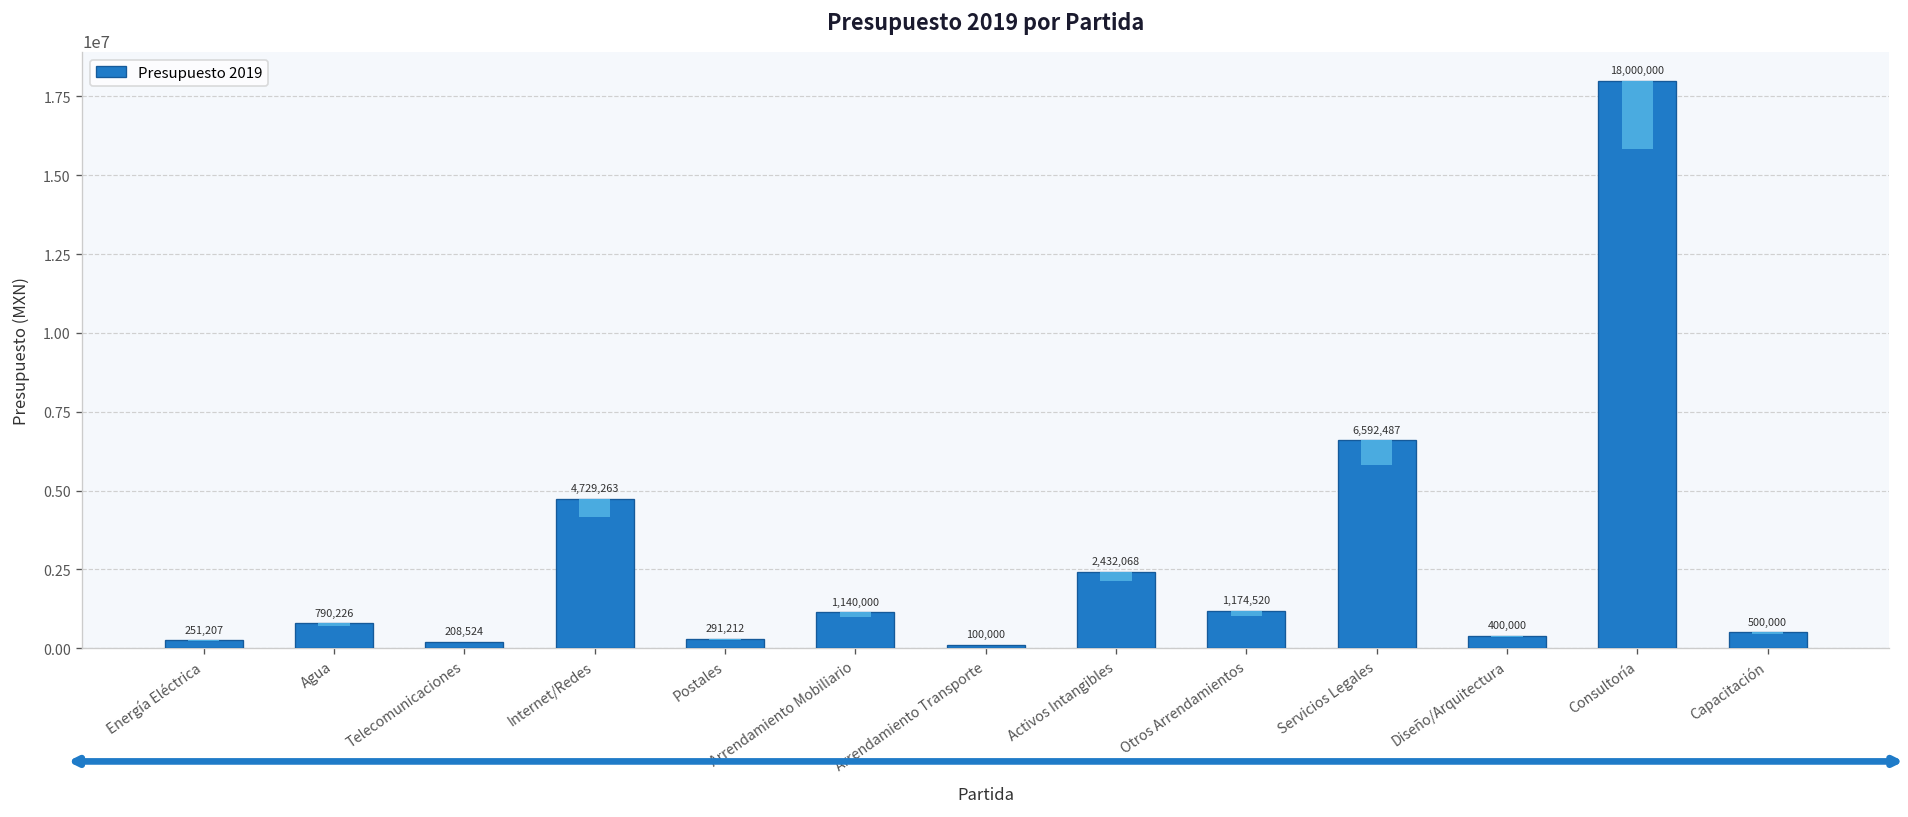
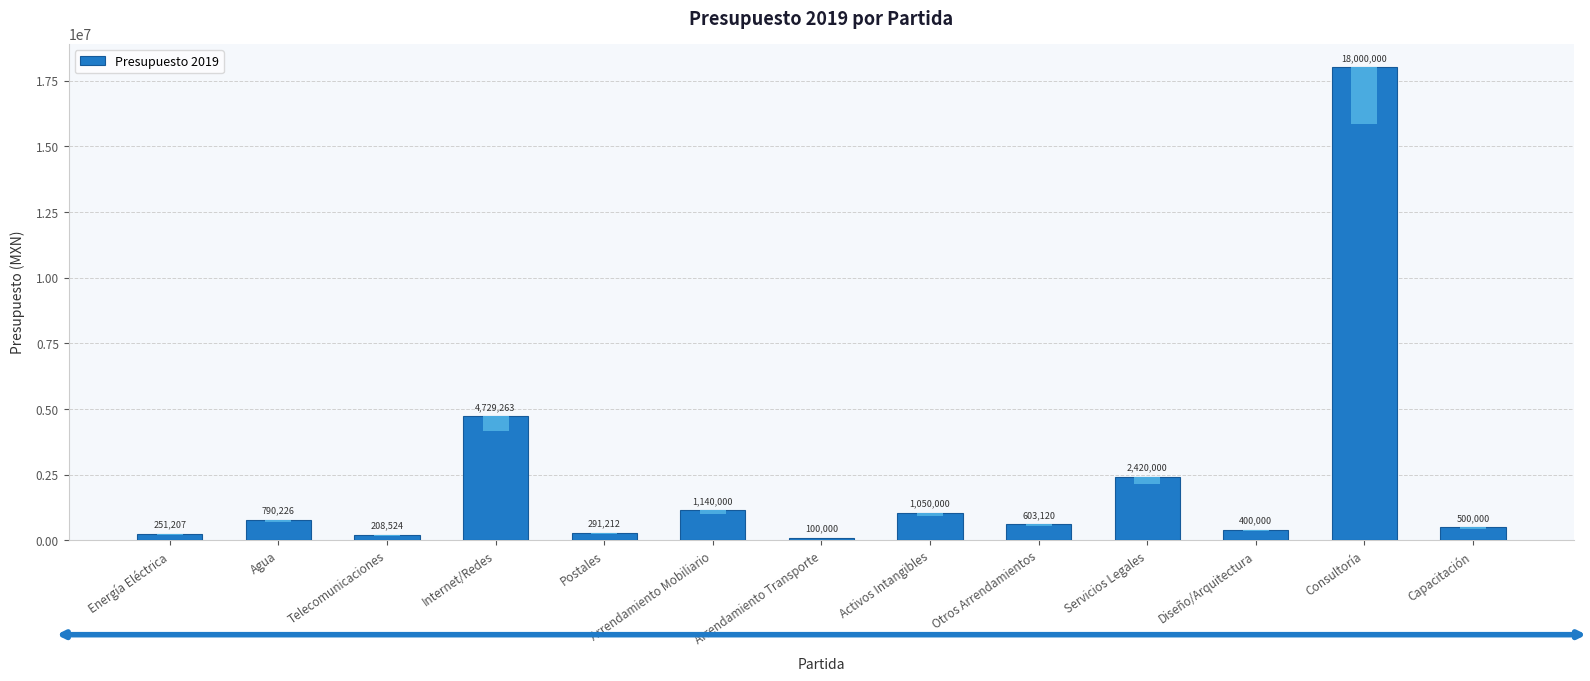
  {
    "Presupuesto 2019": {
      "Energía Eléctrica": "251,207",
      "Agua": "790,226",
      "Telecomunicaciones": "208,524",
      "Internet/Redes": "4,729,263",
      "Postales": "291,212",
      "Arrendamiento Mobiliario": "1,140,000",
      "Arrendamiento Transporte": "100,000",
-     "Activos Intangibles": "2,432,068",
-     "Otros Arrendamientos": "1,174,520",
-     "Servicios Legales": "6,592,487",
+     "Activos Intangibles": "1,050,000",
+     "Otros Arrendamientos": "603,120",
+     "Servicios Legales": "2,420,000",
      "Diseño/Arquitectura": "400,000",
      "Consultoría": "18,000,000",
      "Capacitación": "500,000"
    }
  }
